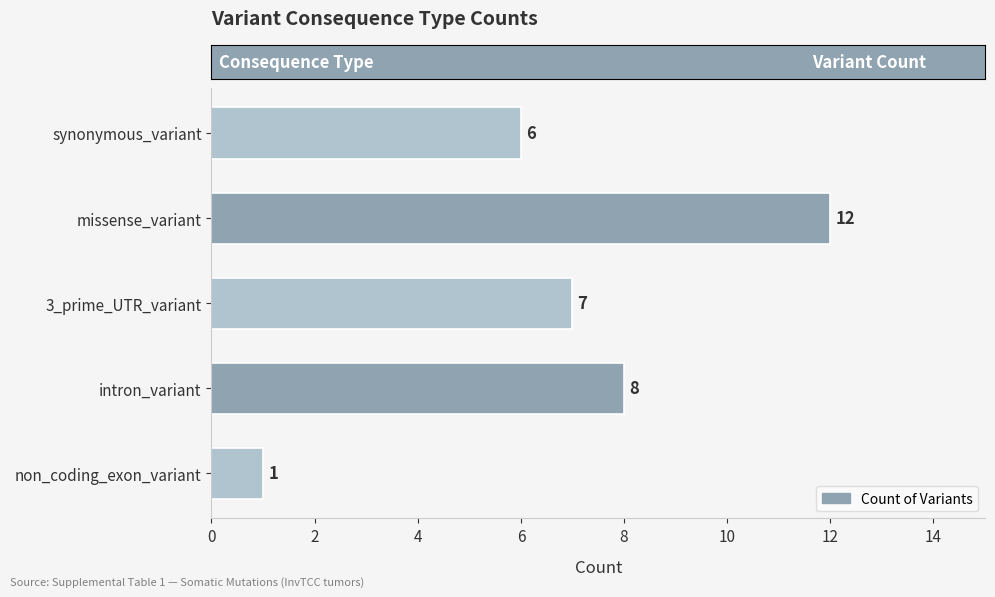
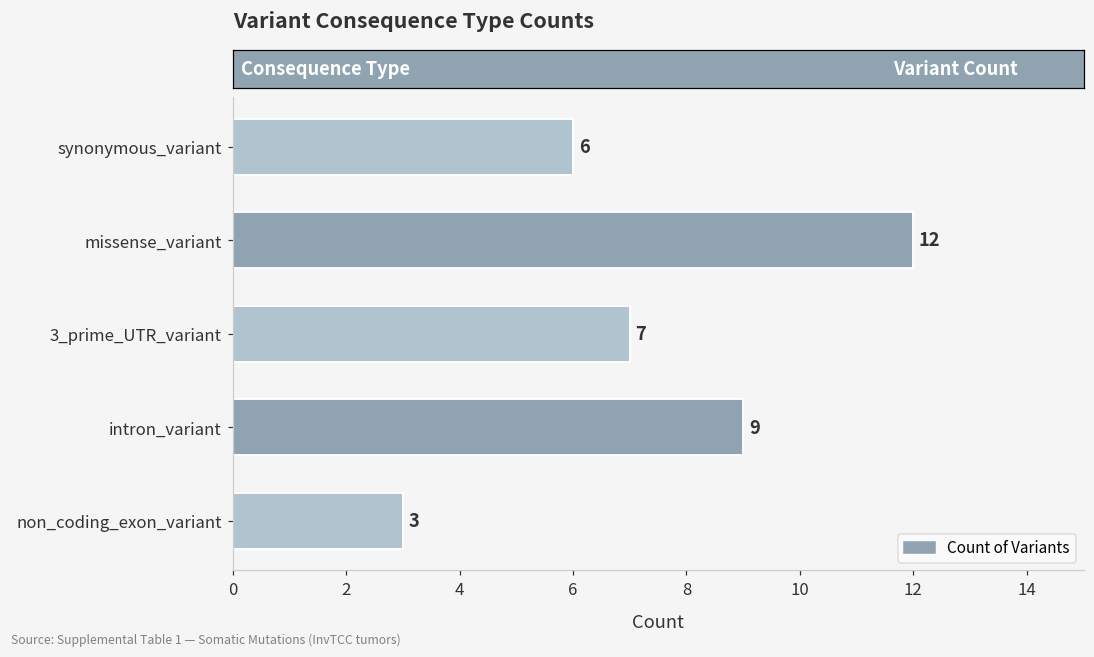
  {
    "synonymous_variant": 6,
    "missense_variant": 12,
    "3_prime_UTR_variant": 7,
-   "intron_variant": 8,
-   "non_coding_exon_variant": 1
+   "intron_variant": 9,
+   "non_coding_exon_variant": 3
  }
